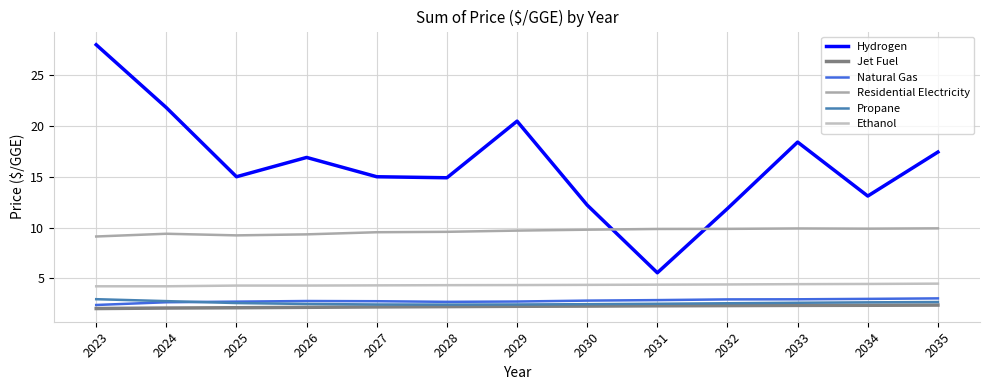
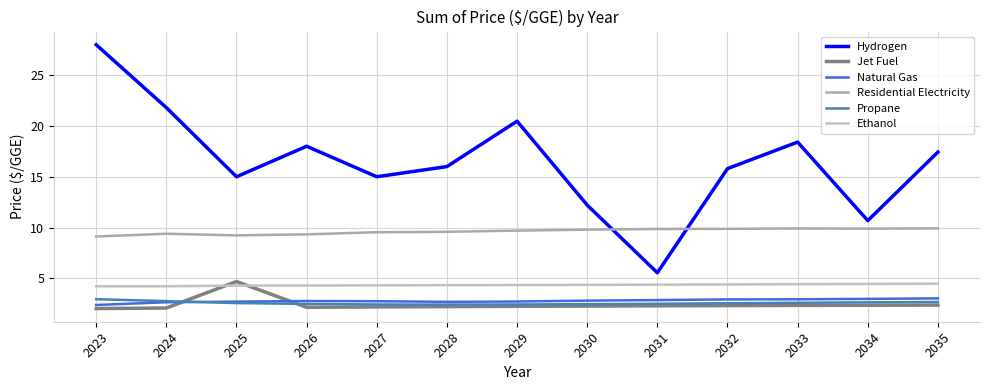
  {
    "Hydrogen": {
      "2023": 28.0,
      "2024": 21.8,
      "2025": 15.0,
-     "2026": 16.9,
+     "2026": 18.0,
      "2027": 15.0,
-     "2028": 14.9,
+     "2028": 16.0,
      "2029": 20.5,
      "2030": 12.2,
      "2031": 5.6,
-     "2032": 11.9,
+     "2032": 15.8,
      "2033": 18.4,
-     "2034": 13.1,
+     "2034": 10.7,
      "2035": 17.4
    },
    "Jet Fuel": {
      "2023": 2.0,
      "2024": 2.1,
-     "2025": 2.1,
+     "2025": 4.7,
      "2026": 2.2,
      "2033": 2.3,
      "2034": 2.4,
      "2035": 2.4
    }
  }
